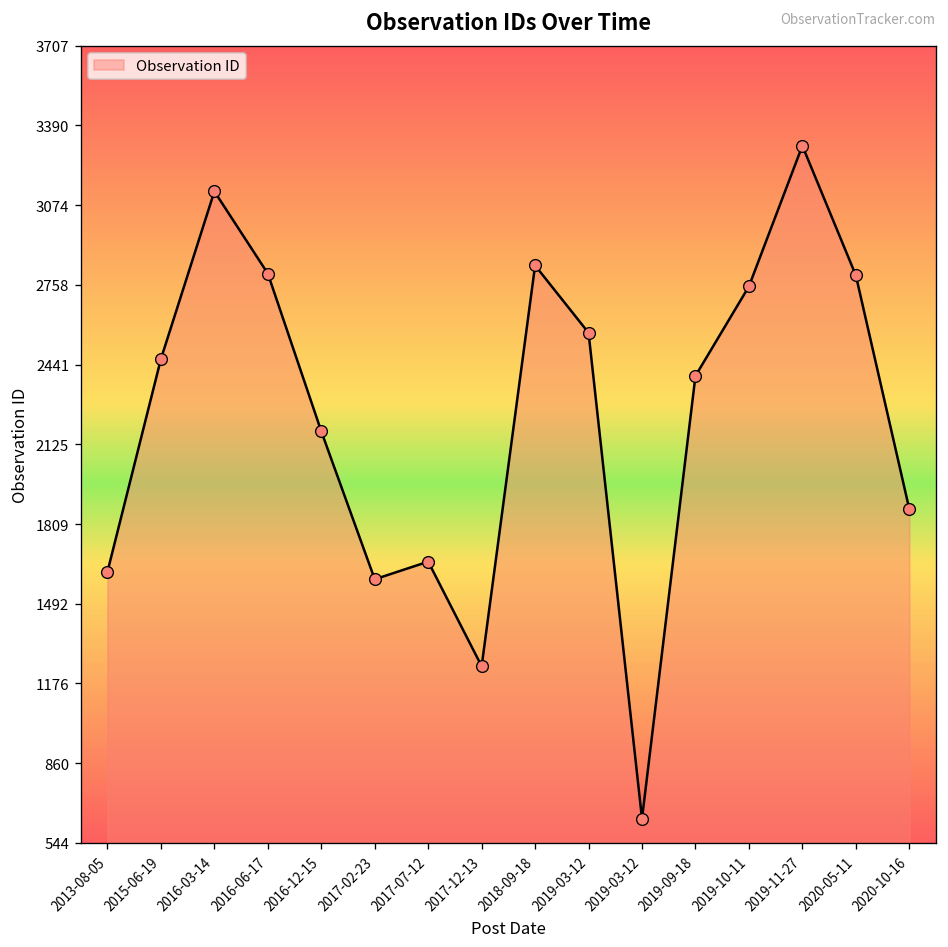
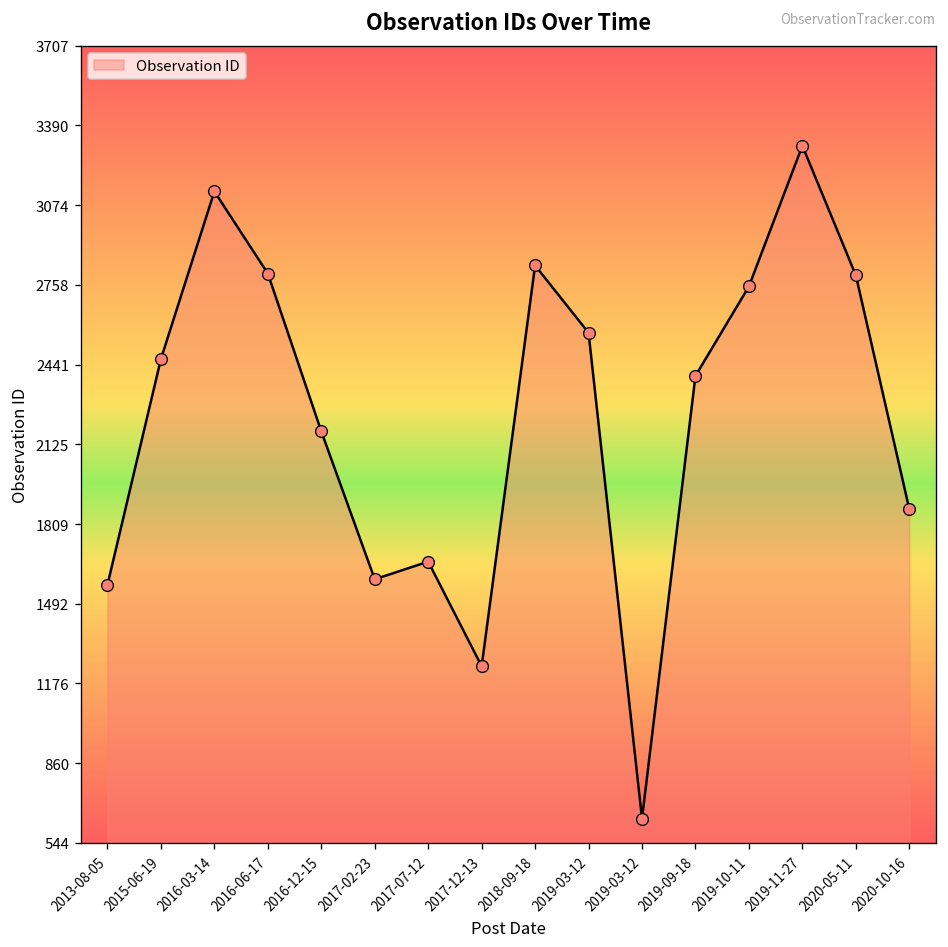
  {
-   "2013-08-05": 1620,
+   "2013-08-05": 1570,
    "2015-06-19": 2460,
    "2016-03-14": 3130,
    "2016-06-17": 2800,
    "2016-12-15": 2180,
    "2017-02-23": 1590,
    "2017-07-12": 1660,
    "2017-12-13": 1250,
    "2018-09-18": 2840,
    "2019-09-18": 2400,
    "2019-10-11": 2750,
    "2019-11-27": 3310,
    "2020-05-11": 2800,
    "2020-10-16": 1870
  }
